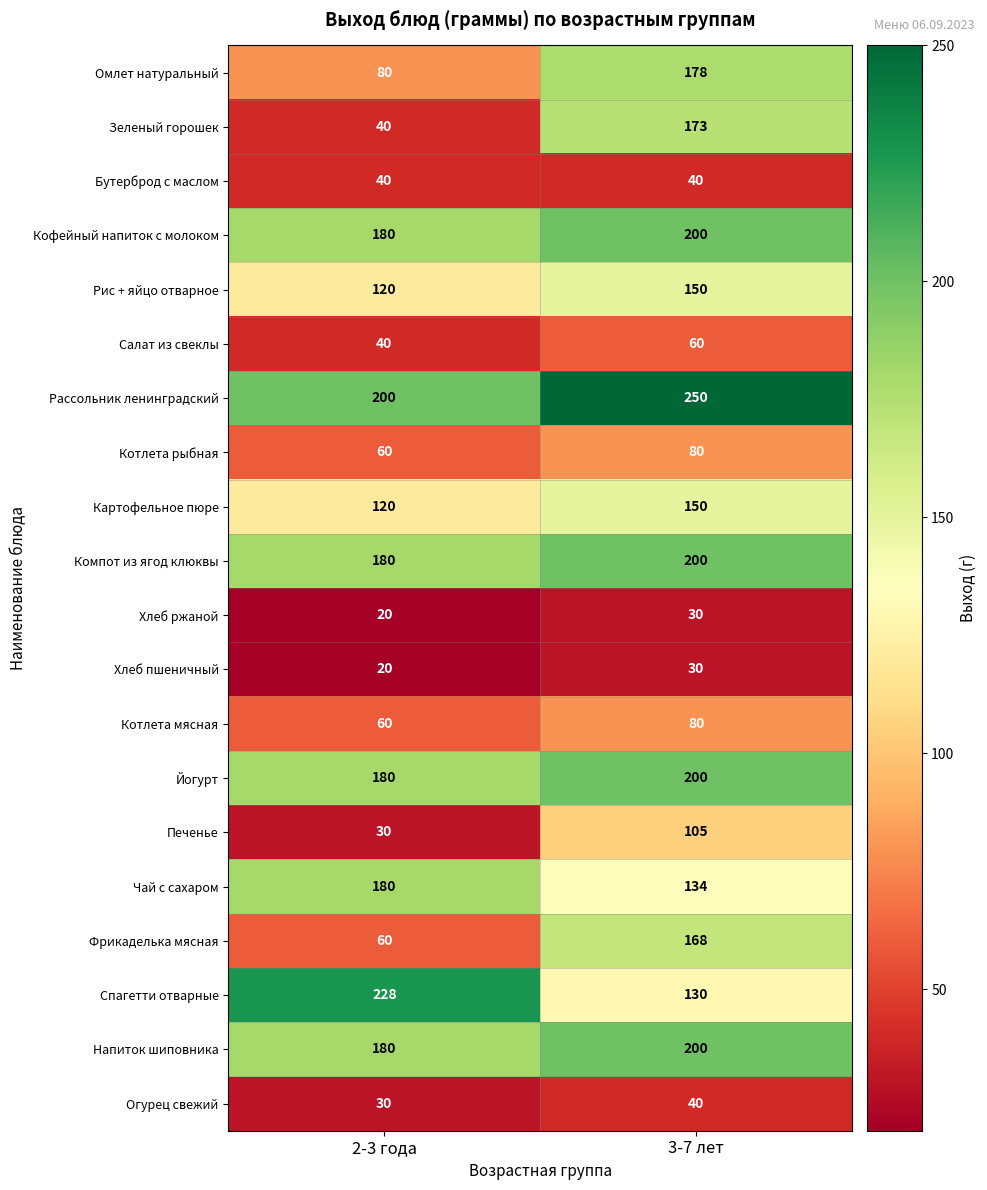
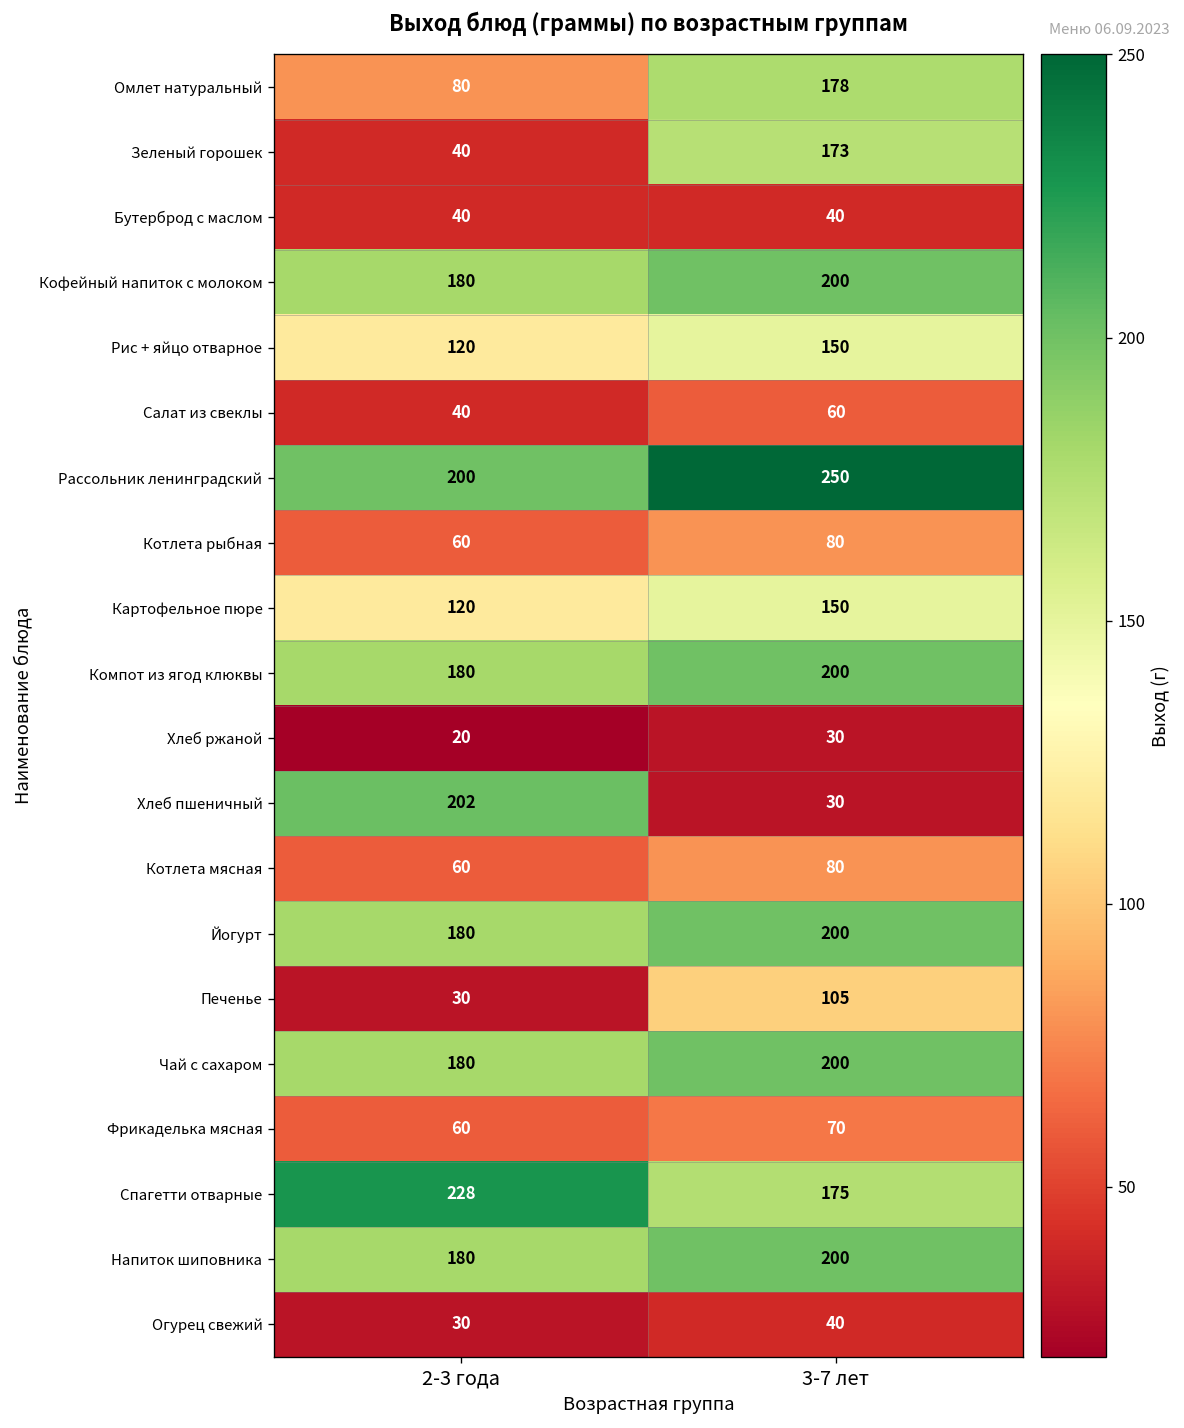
  {
    "Омлет натуральный": {
      "2-3 года": 80,
      "3-7 лет": 178
    },
    "Зеленый горошек": {
      "2-3 года": 40,
      "3-7 лет": 173
    },
    "Бутерброд с маслом": {
      "2-3 года": 40,
      "3-7 лет": 40
    },
    "Кофейный напиток с молоком": {
      "2-3 года": 180,
      "3-7 лет": 200
    },
    "Рис + яйцо отварное": {
      "2-3 года": 120,
      "3-7 лет": 150
    },
    "Салат из свеклы": {
      "2-3 года": 40,
      "3-7 лет": 60
    },
    "Рассольник ленинградский": {
      "2-3 года": 200,
      "3-7 лет": 250
    },
    "Котлета рыбная": {
      "2-3 года": 60,
      "3-7 лет": 80
    },
    "Картофельное пюре": {
      "2-3 года": 120,
      "3-7 лет": 150
    },
    "Компот из ягод клюквы": {
      "2-3 года": 180,
      "3-7 лет": 200
    },
    "Хлеб ржаной": {
      "2-3 года": 20,
      "3-7 лет": 30
    },
    "Хлеб пшеничный": {
-     "2-3 года": 20,
+     "2-3 года": 202,
      "3-7 лет": 30
    },
    "Котлета мясная": {
      "2-3 года": 60,
      "3-7 лет": 80
    },
    "Йогурт": {
      "2-3 года": 180,
      "3-7 лет": 200
    },
    "Печенье": {
      "2-3 года": 30,
      "3-7 лет": 105
    },
    "Чай с сахаром": {
      "2-3 года": 180,
-     "3-7 лет": 134
+     "3-7 лет": 200
    },
    "Фрикаделька мясная": {
      "2-3 года": 60,
-     "3-7 лет": 168
+     "3-7 лет": 70
    },
    "Спагетти отварные": {
      "2-3 года": 228,
-     "3-7 лет": 130
+     "3-7 лет": 175
    },
    "Напиток шиповника": {
      "2-3 года": 180,
      "3-7 лет": 200
    },
    "Огурец свежий": {
      "2-3 года": 30,
      "3-7 лет": 40
    }
  }
